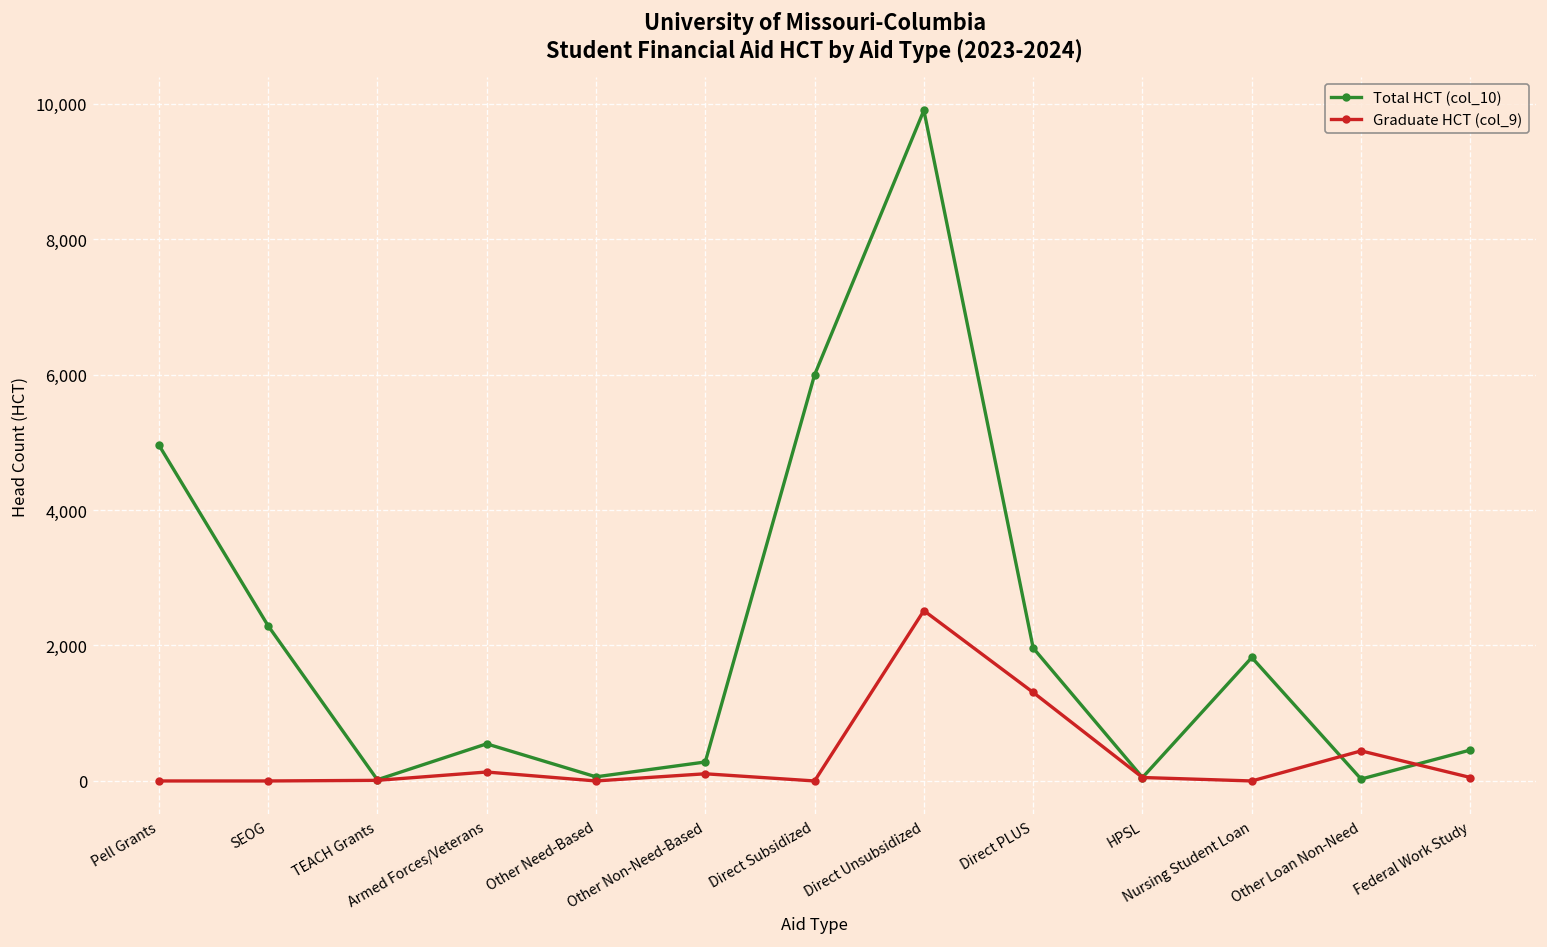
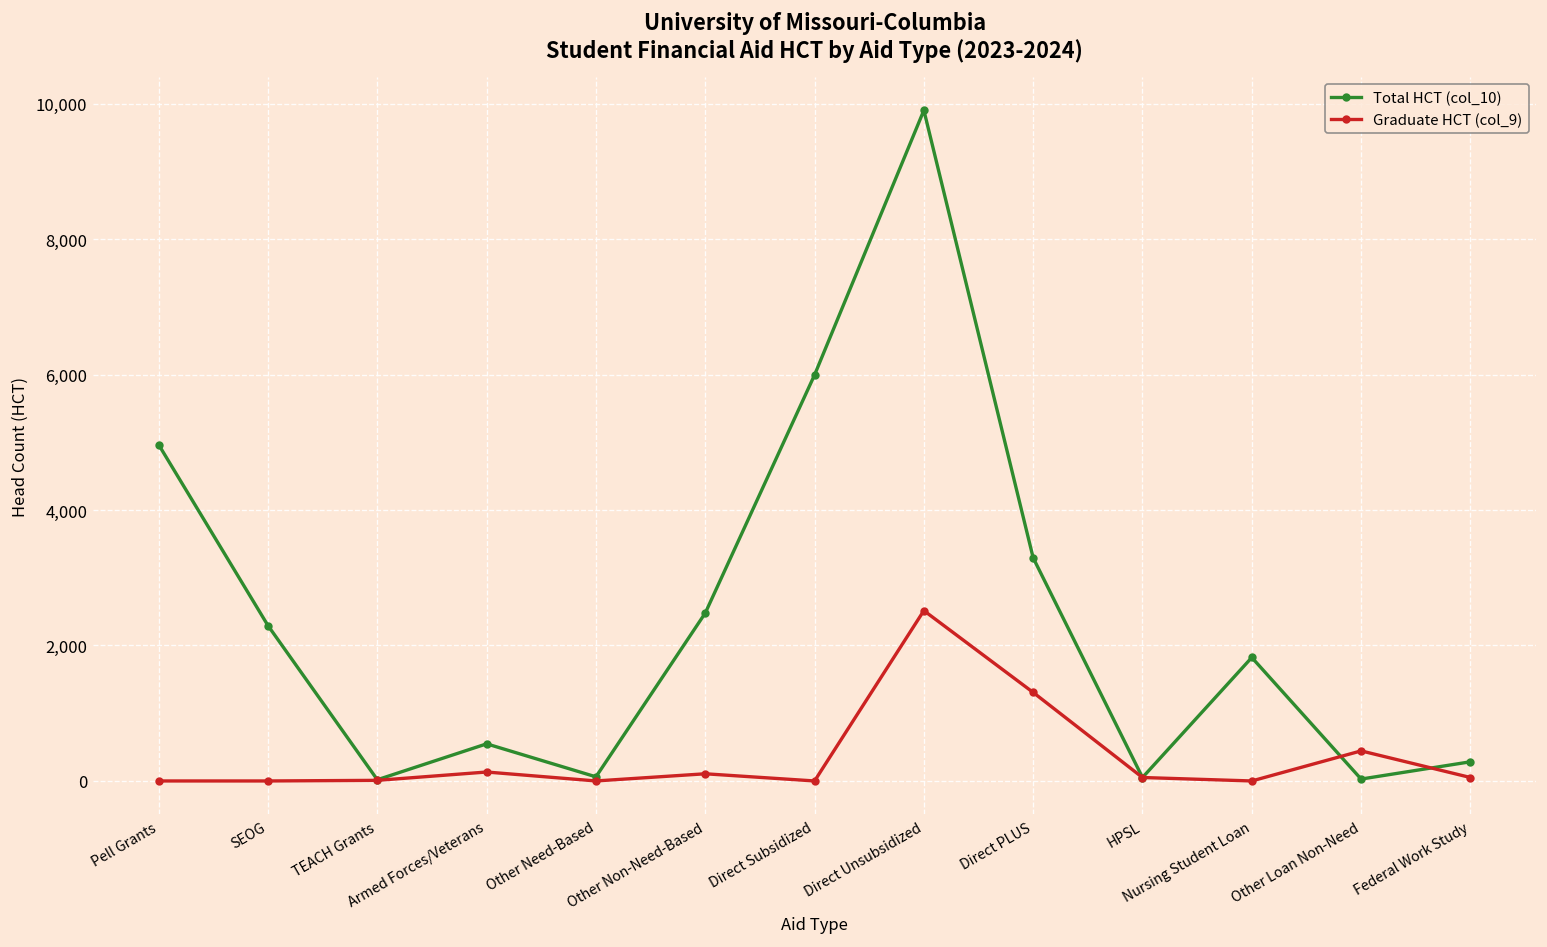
  {
    "Total HCT (col_10)": {
      "Pell Grants": "5,000",
      "SEOG": "2,300",
      "Armed Forces/Veterans": "500",
      "Other Need-Based": "100",
-     "Other Non-Need-Based": "300",
+     "Other Non-Need-Based": "2,500",
      "Direct Subsidized": "6,000",
      "Direct Unsubsidized": "9,900",
-     "Direct PLUS": "2,000",
+     "Direct PLUS": "3,300",
      "Nursing Student Loan": "1,800",
      "Other Loan Non-Need": "0",
-     "Federal Work Study": "500"
+     "Federal Work Study": "300"
    },
    "Graduate HCT (col_9)": {
      "Pell Grants": "0",
      "SEOG": "0",
      "Armed Forces/Veterans": "100",
      "Other Need-Based": "0",
      "Other Non-Need-Based": "100",
      "Direct Subsidized": "0",
      "Direct Unsubsidized": "2,500",
      "Direct PLUS": "1,300",
      "Nursing Student Loan": "0",
      "Other Loan Non-Need": "400",
      "Federal Work Study": "100"
    }
  }
